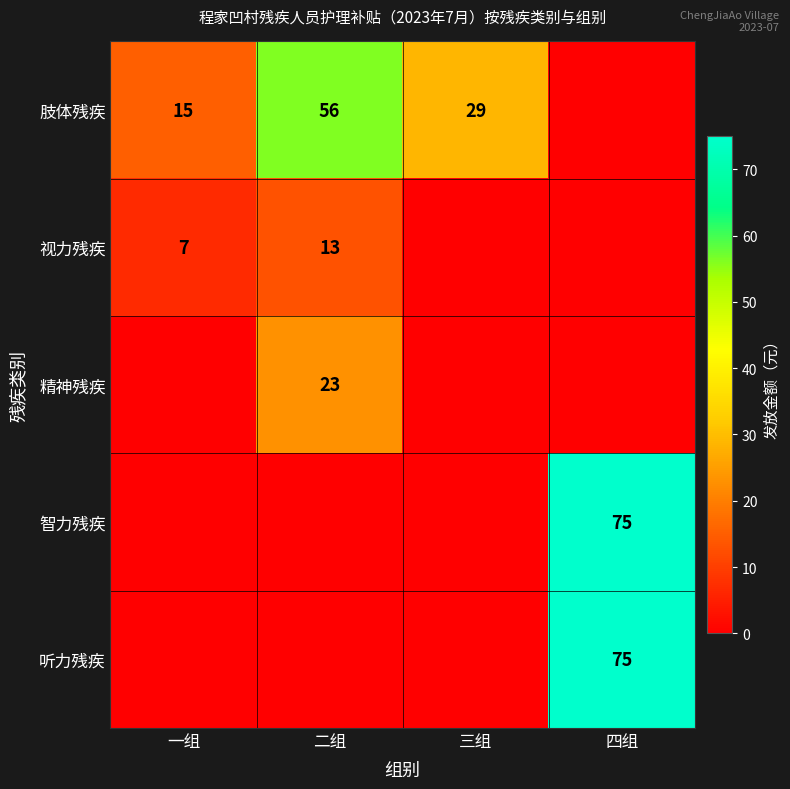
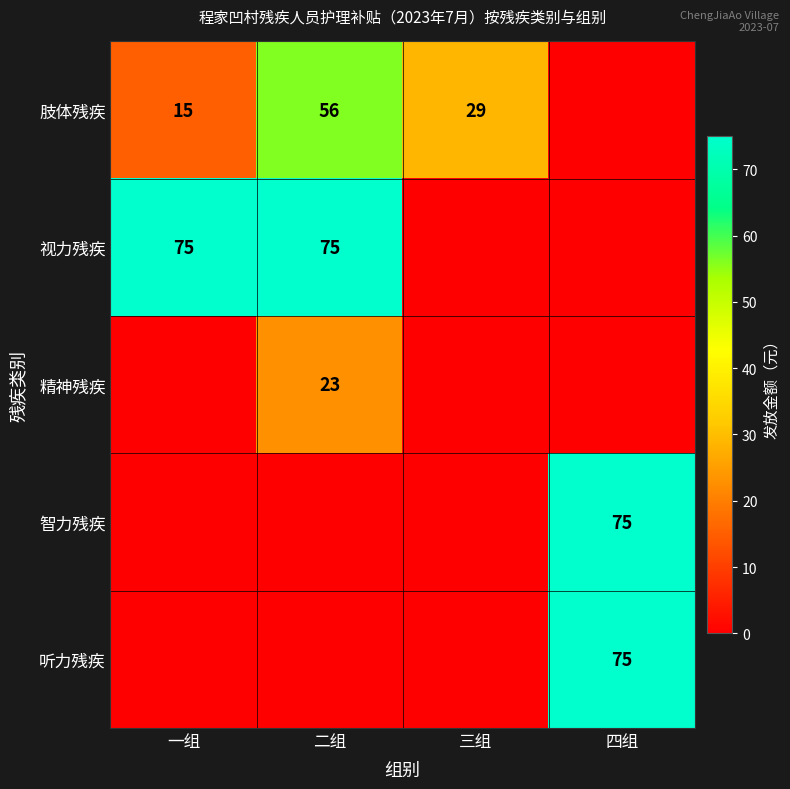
  {
    "肢体残疾": {
      "一组": 15,
      "二组": 56,
      "三组": 29
    },
    "视力残疾": {
-     "一组": 7,
-     "二组": 13
+     "一组": 75,
+     "二组": 75
    },
    "精神残疾": {
      "二组": 23
    },
    "智力残疾": {
      "四组": 75
    },
    "听力残疾": {
      "四组": 75
    }
  }
